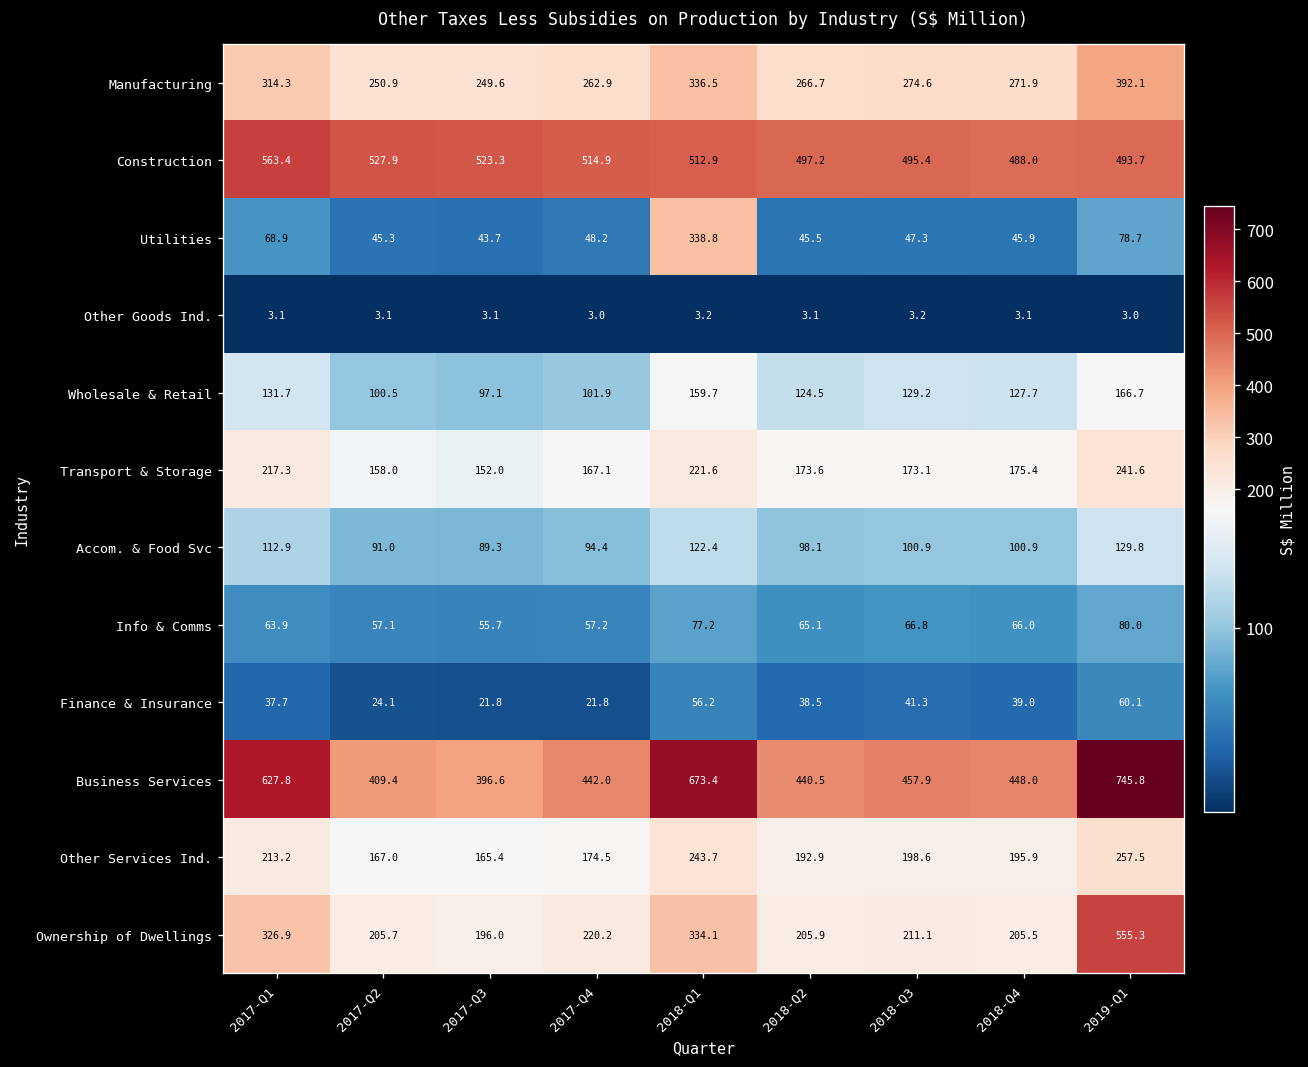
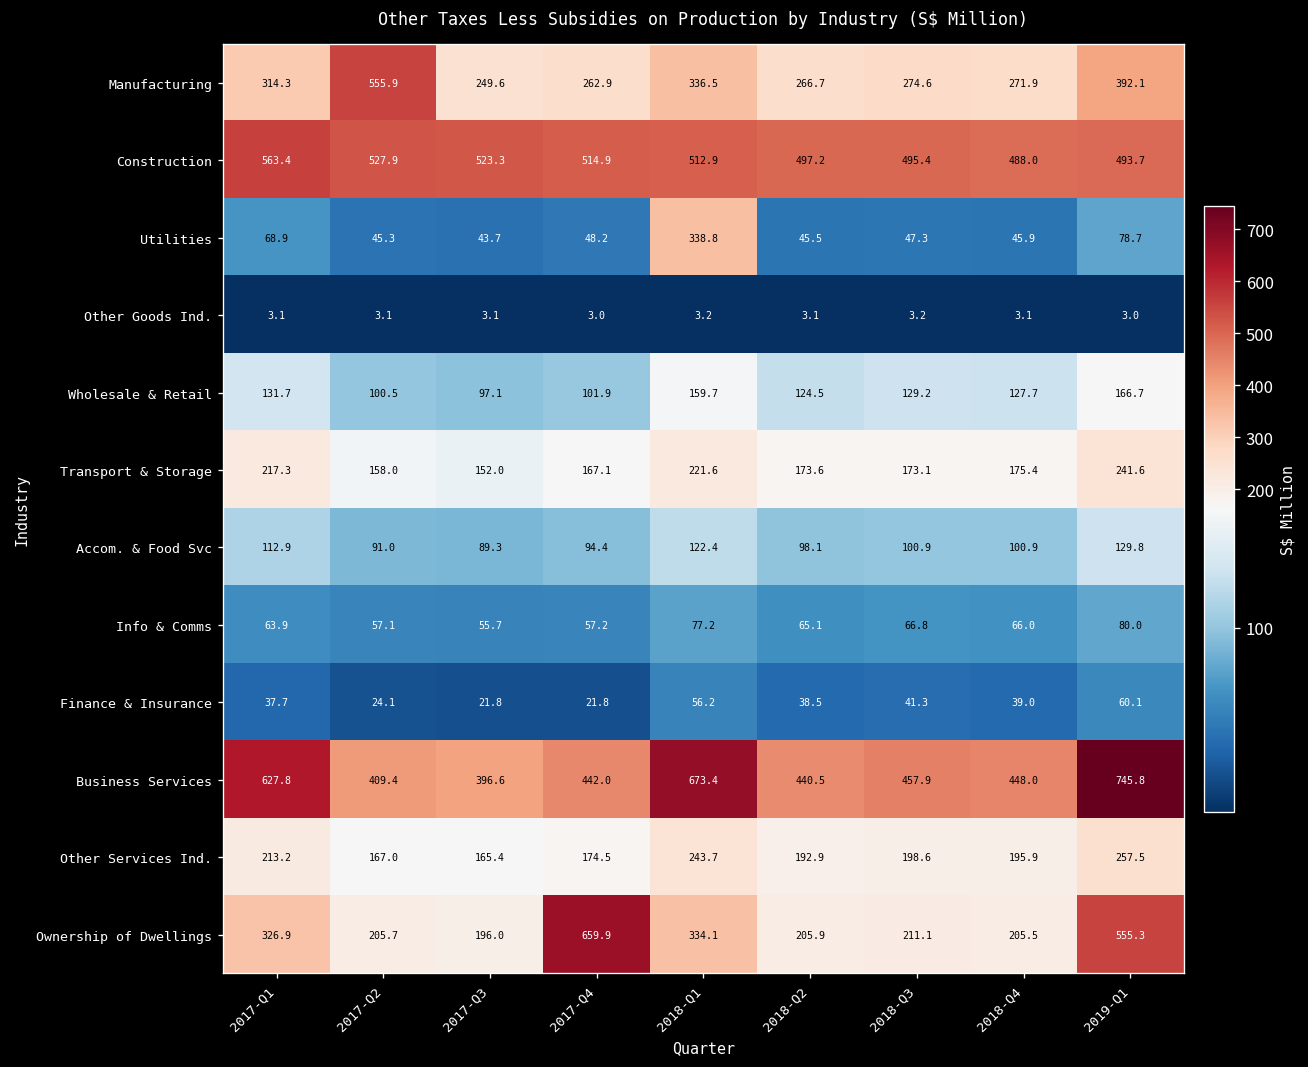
  {
    "Manufacturing": {
      "2017-Q1": 314.3,
-     "2017-Q2": 250.9,
+     "2017-Q2": 555.9,
      "2017-Q3": 249.6,
      "2017-Q4": 262.9,
      "2018-Q1": 336.5,
      "2018-Q2": 266.7,
      "2018-Q3": 274.6,
      "2018-Q4": 271.9,
      "2019-Q1": 392.1
    },
    "Construction": {
      "2017-Q1": 563.4,
      "2017-Q2": 527.9,
      "2017-Q3": 523.3,
      "2017-Q4": 514.9,
      "2018-Q1": 512.9,
      "2018-Q2": 497.2,
      "2018-Q3": 495.4,
      "2018-Q4": 488.0,
      "2019-Q1": 493.7
    },
    "Utilities": {
      "2017-Q1": 68.9,
      "2017-Q2": 45.3,
      "2017-Q3": 43.7,
      "2017-Q4": 48.2,
      "2018-Q1": 338.8,
      "2018-Q2": 45.5,
      "2018-Q3": 47.3,
      "2018-Q4": 45.9,
      "2019-Q1": 78.7
    },
    "Other Goods Ind.": {
      "2017-Q1": 3.1,
      "2017-Q2": 3.1,
      "2017-Q3": 3.1,
      "2017-Q4": 3.0,
      "2018-Q1": 3.2,
      "2018-Q2": 3.1,
      "2018-Q3": 3.2,
      "2018-Q4": 3.1,
      "2019-Q1": 3.0
    },
    "Wholesale & Retail": {
      "2017-Q1": 131.7,
      "2017-Q2": 100.5,
      "2017-Q3": 97.1,
      "2017-Q4": 101.9,
      "2018-Q1": 159.7,
      "2018-Q2": 124.5,
      "2018-Q3": 129.2,
      "2018-Q4": 127.7,
      "2019-Q1": 166.7
    },
    "Transport & Storage": {
      "2017-Q1": 217.3,
      "2017-Q2": 158.0,
      "2017-Q3": 152.0,
      "2017-Q4": 167.1,
      "2018-Q1": 221.6,
      "2018-Q2": 173.6,
      "2018-Q3": 173.1,
      "2018-Q4": 175.4,
      "2019-Q1": 241.6
    },
    "Accom. & Food Svc": {
      "2017-Q1": 112.9,
      "2017-Q2": 91.0,
      "2017-Q3": 89.3,
      "2017-Q4": 94.4,
      "2018-Q1": 122.4,
      "2018-Q2": 98.1,
      "2018-Q3": 100.9,
      "2018-Q4": 100.9,
      "2019-Q1": 129.8
    },
    "Info & Comms": {
      "2017-Q1": 63.9,
      "2017-Q2": 57.1,
      "2017-Q3": 55.7,
      "2017-Q4": 57.2,
      "2018-Q1": 77.2,
      "2018-Q2": 65.1,
      "2018-Q3": 66.8,
      "2018-Q4": 66.0,
      "2019-Q1": 80.0
    },
    "Finance & Insurance": {
      "2017-Q1": 37.7,
      "2017-Q2": 24.1,
      "2017-Q3": 21.8,
      "2017-Q4": 21.8,
      "2018-Q1": 56.2,
      "2018-Q2": 38.5,
      "2018-Q3": 41.3,
      "2018-Q4": 39.0,
      "2019-Q1": 60.1
    },
    "Business Services": {
      "2017-Q1": 627.8,
      "2017-Q2": 409.4,
      "2017-Q3": 396.6,
      "2017-Q4": 442.0,
      "2018-Q1": 673.4,
      "2018-Q2": 440.5,
      "2018-Q3": 457.9,
      "2018-Q4": 448.0,
      "2019-Q1": 745.8
    },
    "Other Services Ind.": {
      "2017-Q1": 213.2,
      "2017-Q2": 167.0,
      "2017-Q3": 165.4,
      "2017-Q4": 174.5,
      "2018-Q1": 243.7,
      "2018-Q2": 192.9,
      "2018-Q3": 198.6,
      "2018-Q4": 195.9,
      "2019-Q1": 257.5
    },
    "Ownership of Dwellings": {
      "2017-Q1": 326.9,
      "2017-Q2": 205.7,
      "2017-Q3": 196.0,
-     "2017-Q4": 220.2,
+     "2017-Q4": 659.9,
      "2018-Q1": 334.1,
      "2018-Q2": 205.9,
      "2018-Q3": 211.1,
      "2018-Q4": 205.5,
      "2019-Q1": 555.3
    }
  }
